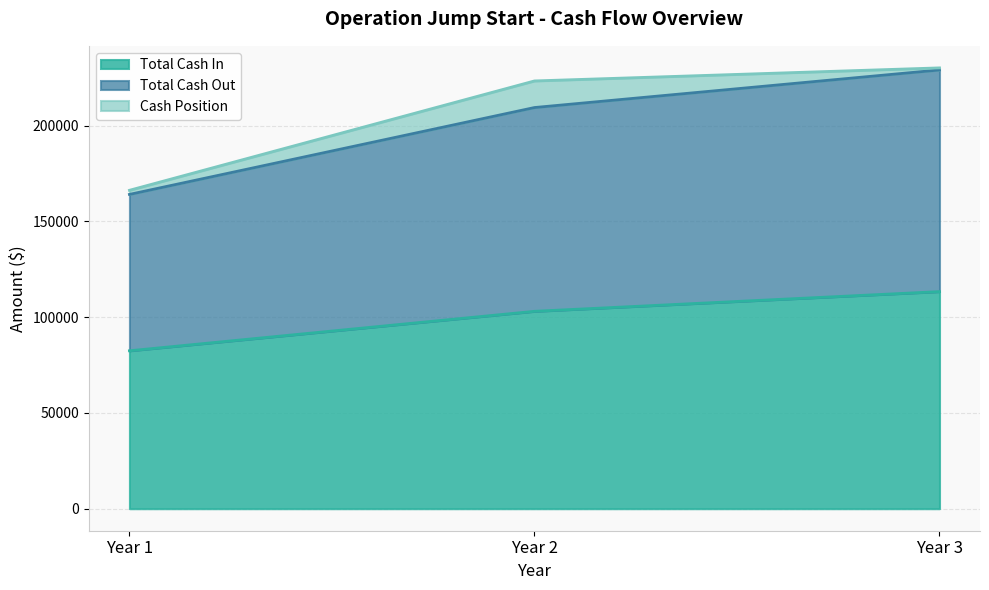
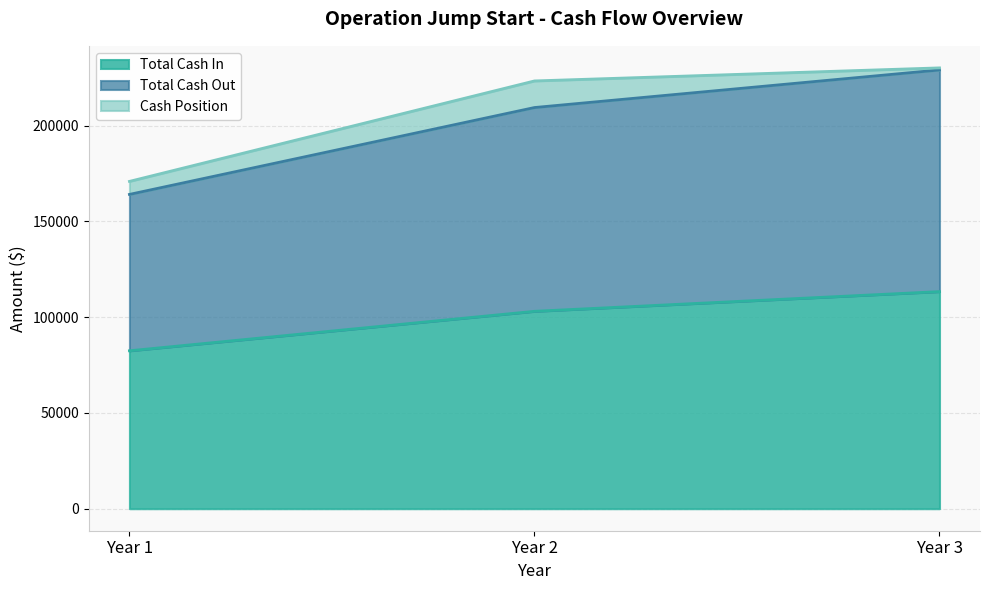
  {
    "Cash Position": {
-     "Year 1": 2000,
+     "Year 1": 7000,
      "Year 2": 14000
    }
  }
